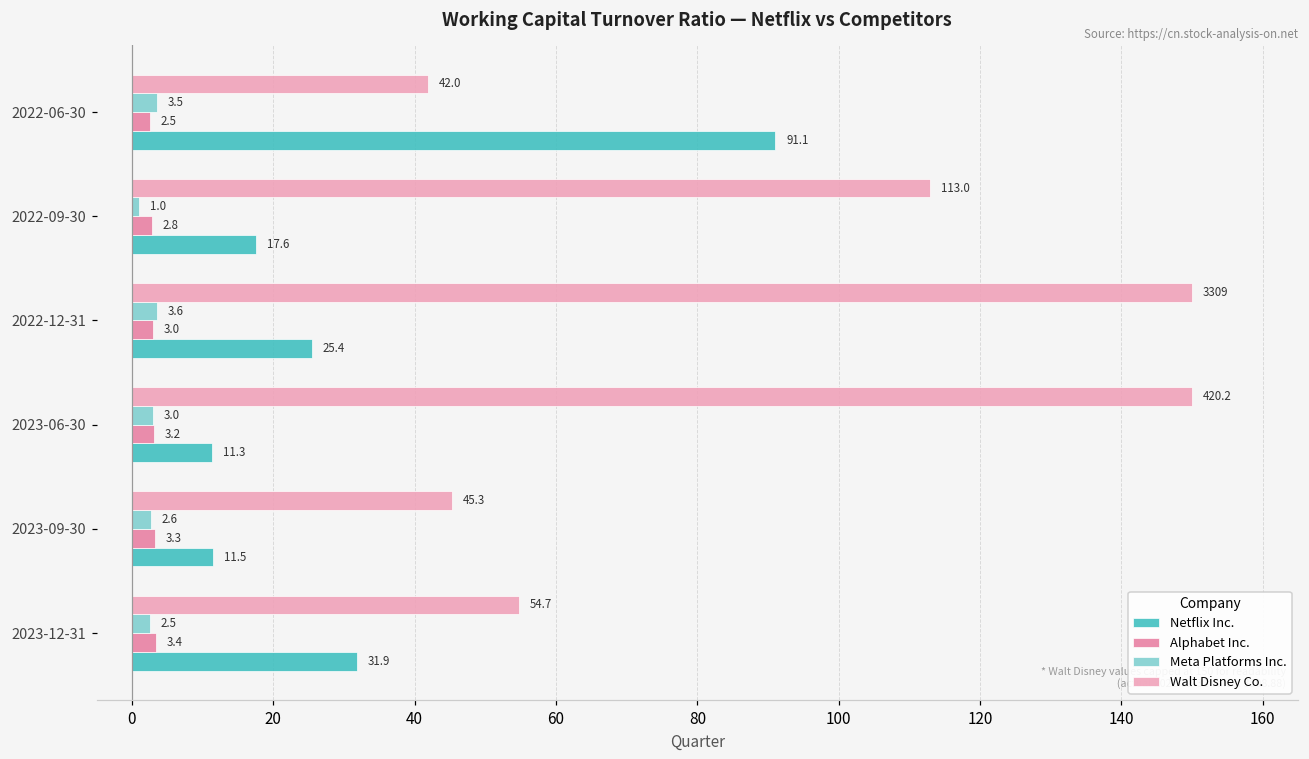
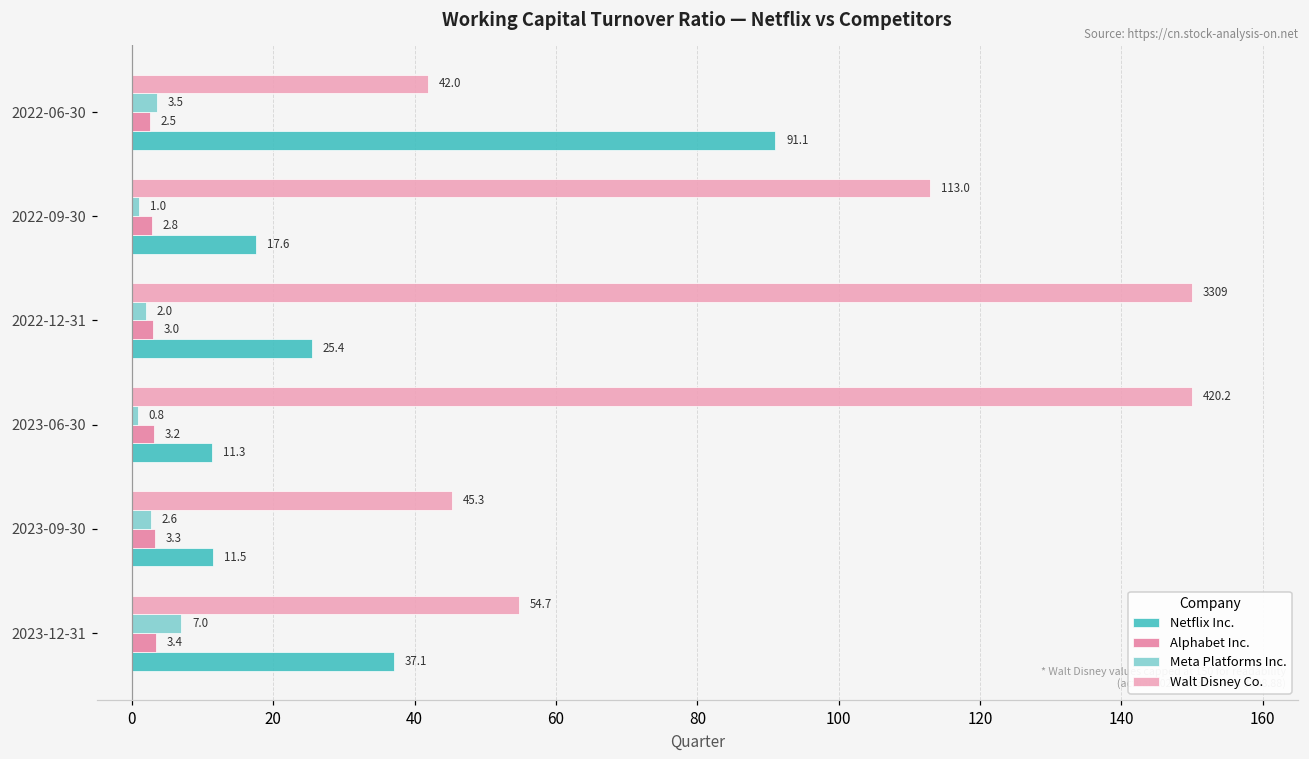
  {
    "Netflix Inc.": {
      "2022-06-30": 91.1,
      "2022-09-30": 17.6,
      "2022-12-31": 25.4,
      "2023-06-30": 11.3,
      "2023-09-30": 11.5,
-     "2023-12-31": 31.9
+     "2023-12-31": 37.1
    },
    "Meta Platforms Inc.": {
      "2022-06-30": 3.5,
      "2022-09-30": 1.0,
-     "2022-12-31": 3.6,
-     "2023-06-30": 3.0,
+     "2022-12-31": 2.0,
+     "2023-06-30": 0.8,
      "2023-09-30": 2.6,
-     "2023-12-31": 2.5
+     "2023-12-31": 7.0
    }
  }
